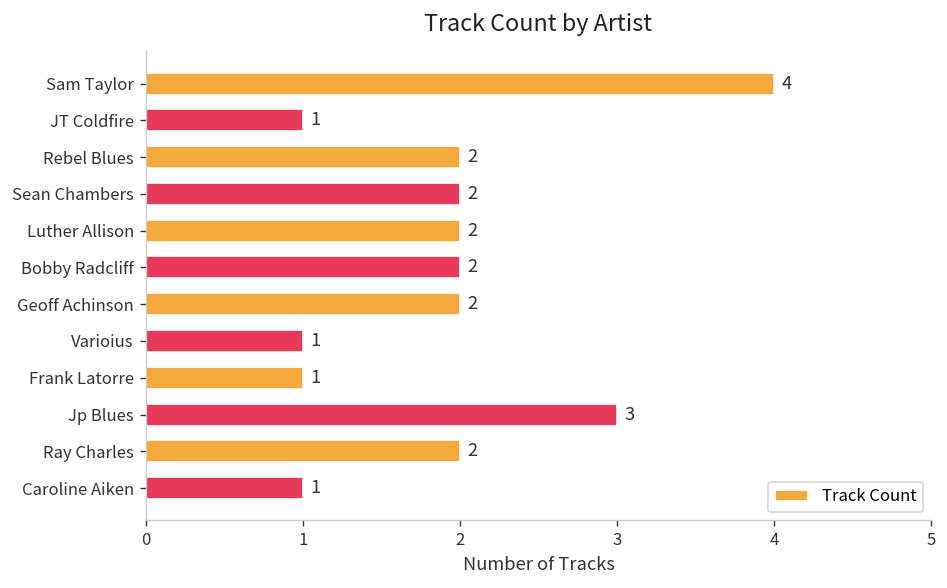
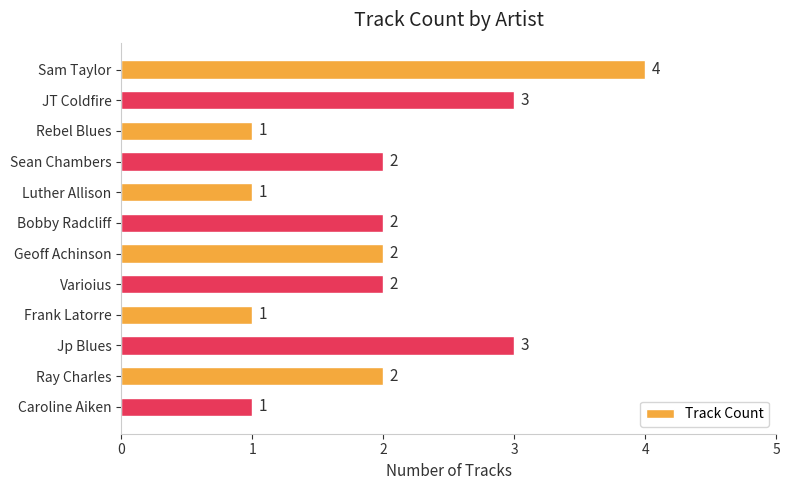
  {
    "Sam Taylor": 4,
-   "JT Coldfire": 1,
-   "Rebel Blues": 2,
+   "JT Coldfire": 3,
+   "Rebel Blues": 1,
    "Sean Chambers": 2,
-   "Luther Allison": 2,
+   "Luther Allison": 1,
    "Bobby Radcliff": 2,
    "Geoff Achinson": 2,
-   "Varioius": 1,
+   "Varioius": 2,
    "Frank Latorre": 1,
    "Jp Blues": 3,
    "Ray Charles": 2,
    "Caroline Aiken": 1
  }
